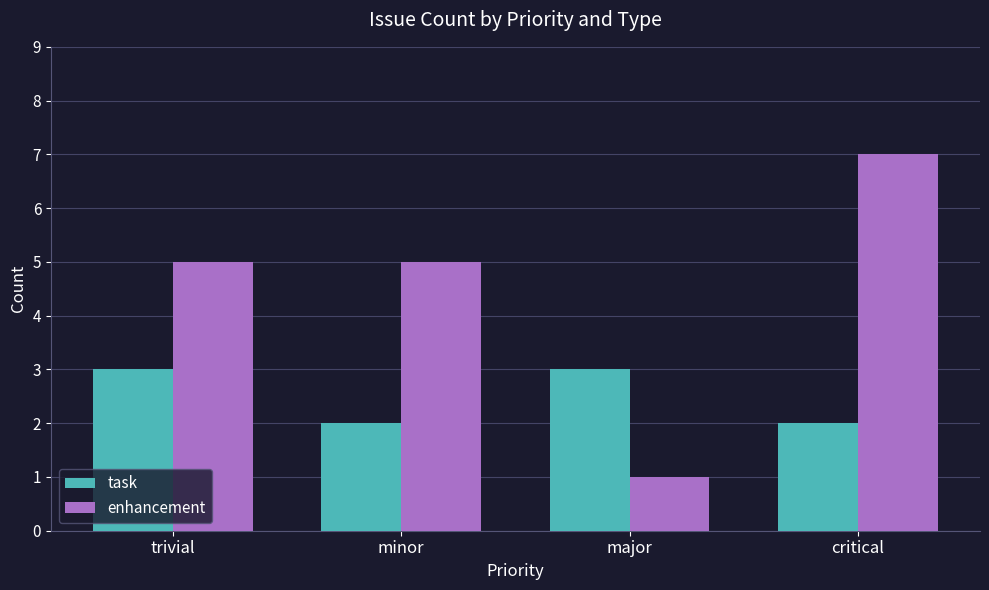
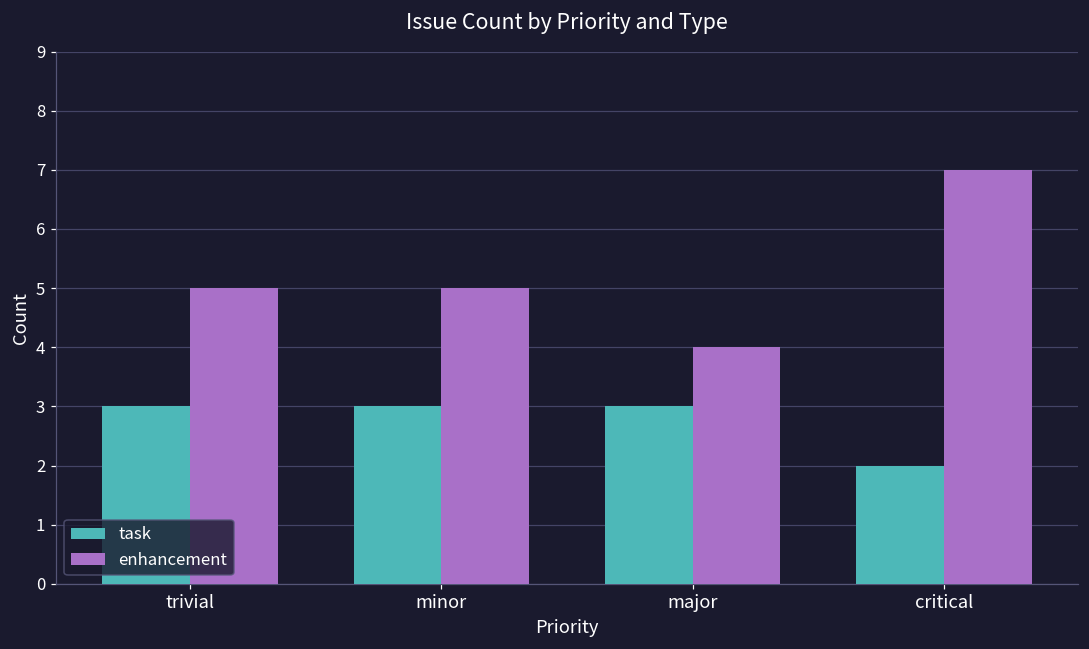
  {
    "task": {
      "trivial": 3,
-     "minor": 2,
+     "minor": 3,
      "major": 3,
      "critical": 2
    },
    "enhancement": {
      "trivial": 5,
      "minor": 5,
-     "major": 1,
+     "major": 4,
      "critical": 7
    }
  }
